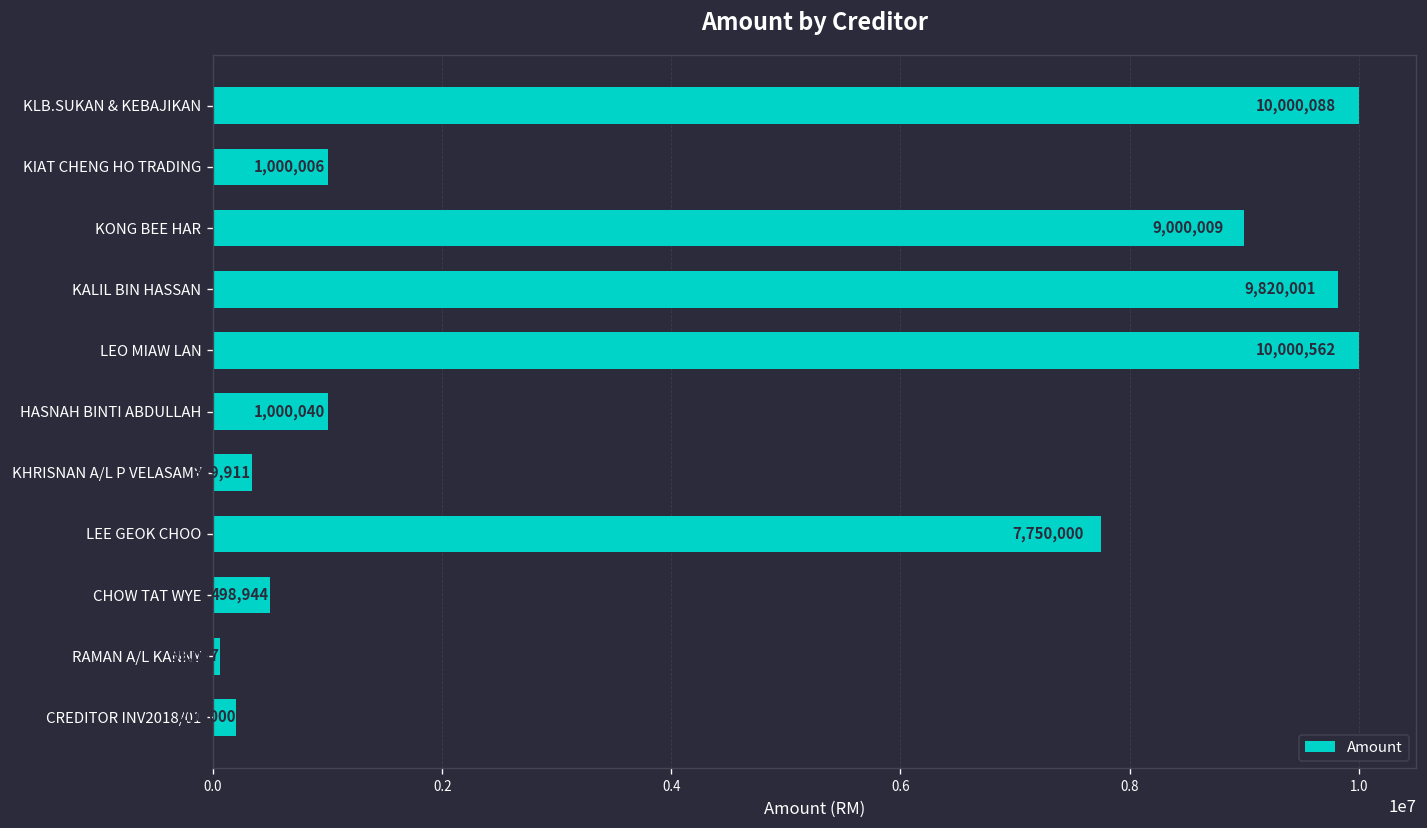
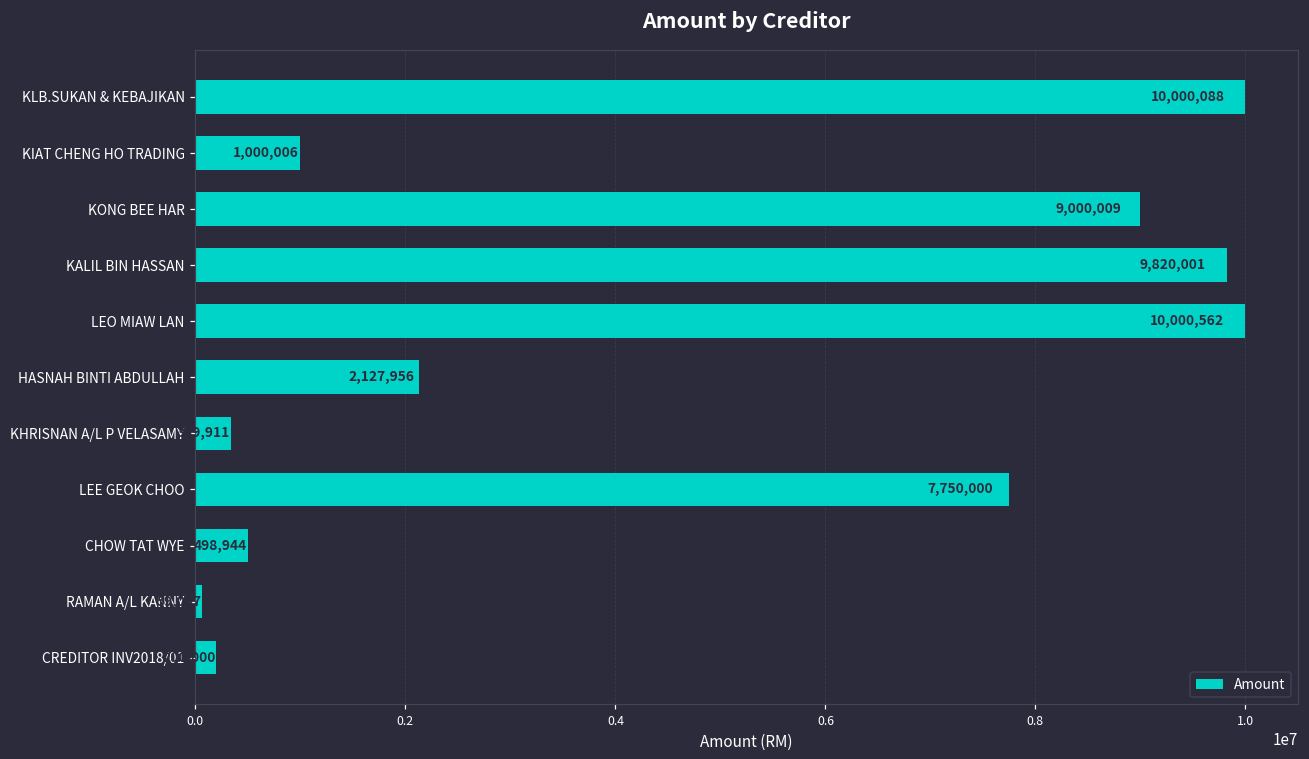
  {
    "KLB.SUKAN & KEBAJIKAN": "10,000,088",
    "KIAT CHENG HO TRADING": "1,000,006",
    "KONG BEE HAR": "9,000,009",
    "KALIL BIN HASSAN": "9,820,001",
    "LEO MIAW LAN": "10,000,562",
-   "HASNAH BINTI ABDULLAH": "1,000,040",
+   "HASNAH BINTI ABDULLAH": "2,127,956",
    "KHRISNAN A/L P VELASAMY": "339,911",
    "LEE GEOK CHOO": "7,750,000",
    "CHOW TAT WYE": "498,944"
  }
